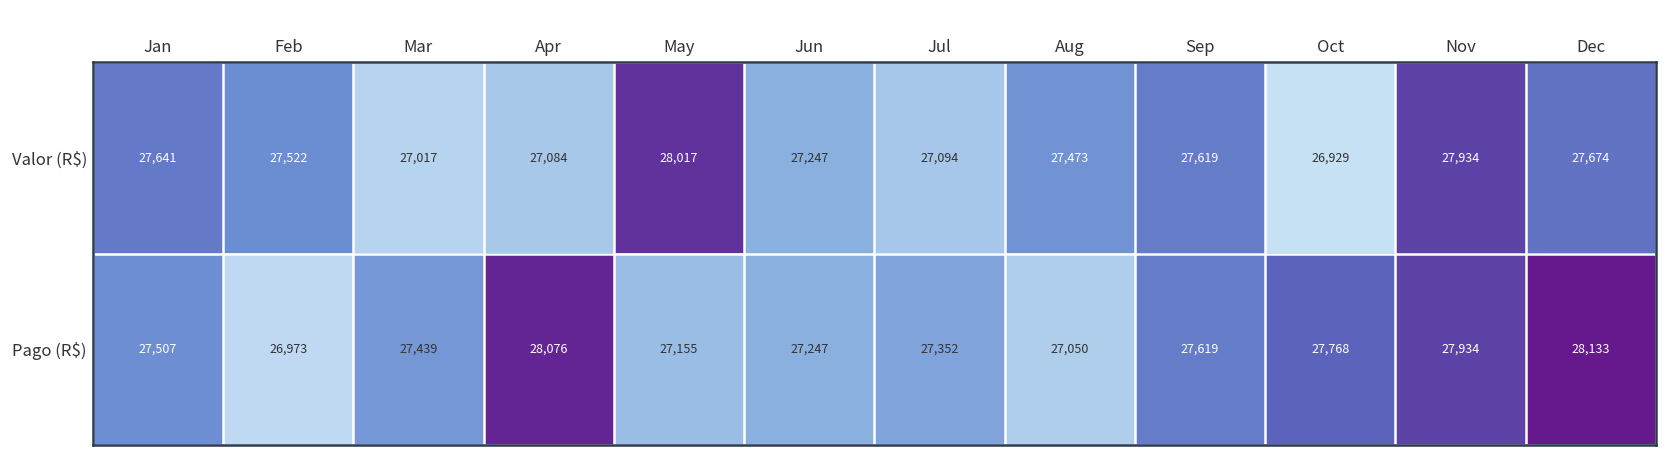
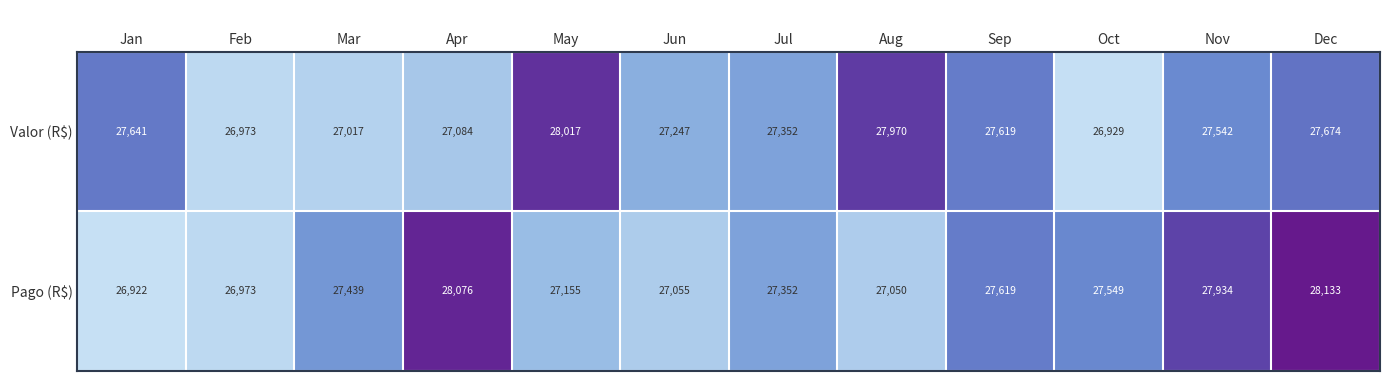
  {
    "Valor (R$)": {
      "Jan": "27,641",
-     "Feb": "27,522",
+     "Feb": "26,973",
      "Mar": "27,017",
      "Apr": "27,084",
      "May": "28,017",
      "Jun": "27,247",
-     "Jul": "27,094",
-     "Aug": "27,473",
+     "Jul": "27,352",
+     "Aug": "27,970",
      "Sep": "27,619",
      "Oct": "26,929",
-     "Nov": "27,934",
+     "Nov": "27,542",
      "Dec": "27,674"
    },
    "Pago (R$)": {
-     "Jan": "27,507",
+     "Jan": "26,922",
      "Feb": "26,973",
      "Mar": "27,439",
      "Apr": "28,076",
      "May": "27,155",
-     "Jun": "27,247",
+     "Jun": "27,055",
      "Jul": "27,352",
      "Aug": "27,050",
      "Sep": "27,619",
-     "Oct": "27,768",
+     "Oct": "27,549",
      "Nov": "27,934",
      "Dec": "28,133"
    }
  }
